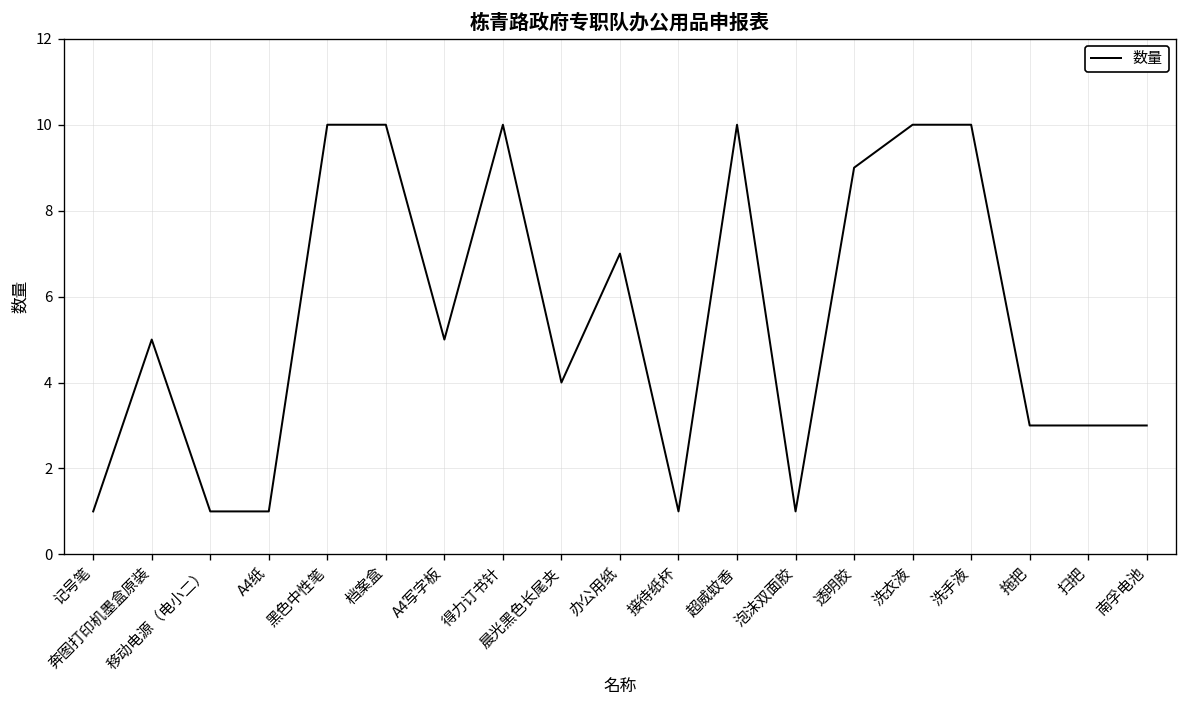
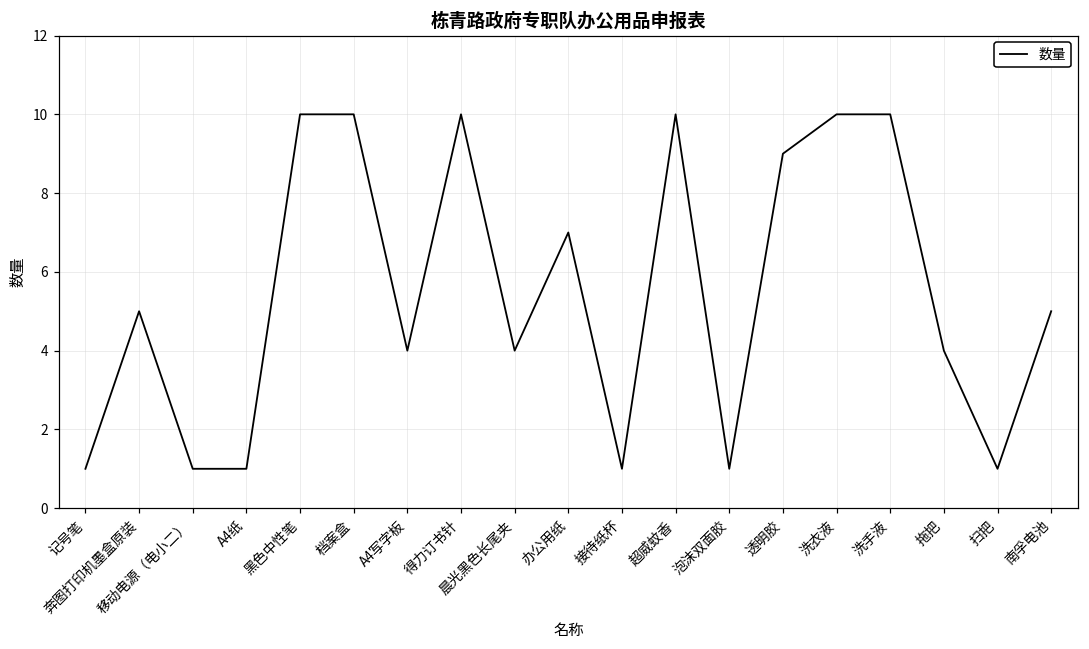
  {
    "记号笔": 1,
    "奔图打印机墨盒原装": 5,
    "移动电源（电小二）": 1,
    "A4纸": 1,
    "黑色中性笔": 10,
    "档案盒": 10,
-   "A4写字板": 5,
+   "A4写字板": 4,
    "得力订书针": 10,
    "晨光黑色长尾夹": 4,
    "办公用纸": 7,
    "接待纸杯": 1,
    "超威蚊香": 10,
    "泡沫双面胶": 1,
    "透明胶": 9,
    "洗衣液": 10,
    "洗手液": 10,
-   "拖把": 3,
-   "扫把": 3,
-   "南孚电池": 3
+   "拖把": 4,
+   "扫把": 1,
+   "南孚电池": 5
  }
